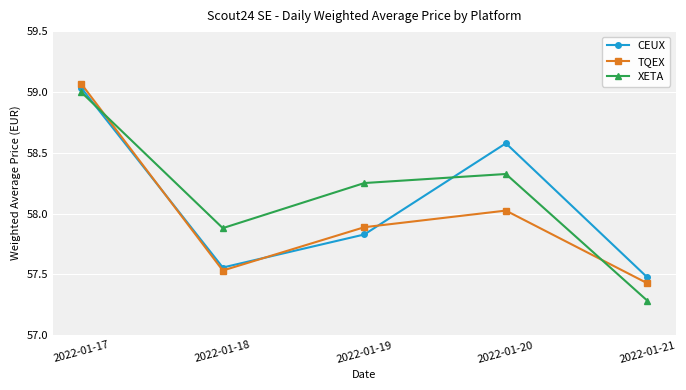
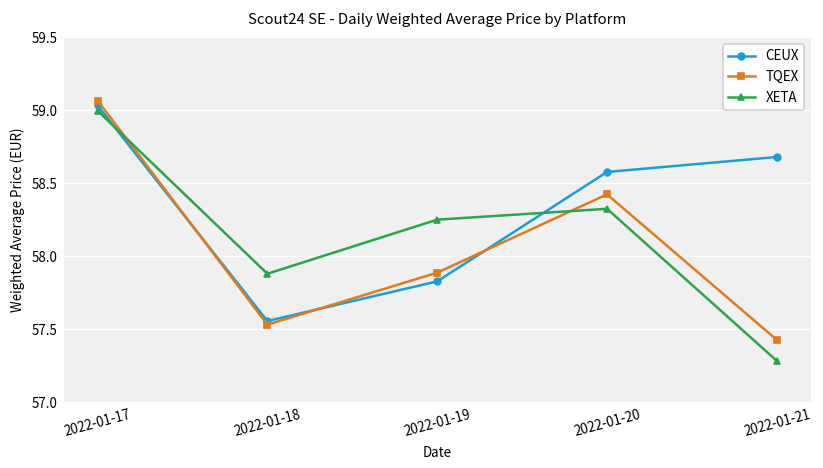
  {
    "CEUX": {
      "2022-01-17": 59.03,
      "2022-01-18": 57.56,
      "2022-01-19": 57.83,
      "2022-01-20": 58.58,
-     "2022-01-21": 57.47
+     "2022-01-21": 58.68
    },
    "TQEX": {
      "2022-01-17": 59.07,
      "2022-01-18": 57.53,
      "2022-01-19": 57.89,
-     "2022-01-20": 58.02,
+     "2022-01-20": 58.42,
      "2022-01-21": 57.43
    },
    "XETA": {
      "2022-01-17": 59.00,
      "2022-01-18": 57.88,
      "2022-01-19": 58.25,
      "2022-01-20": 58.32,
      "2022-01-21": 57.28
    }
  }
